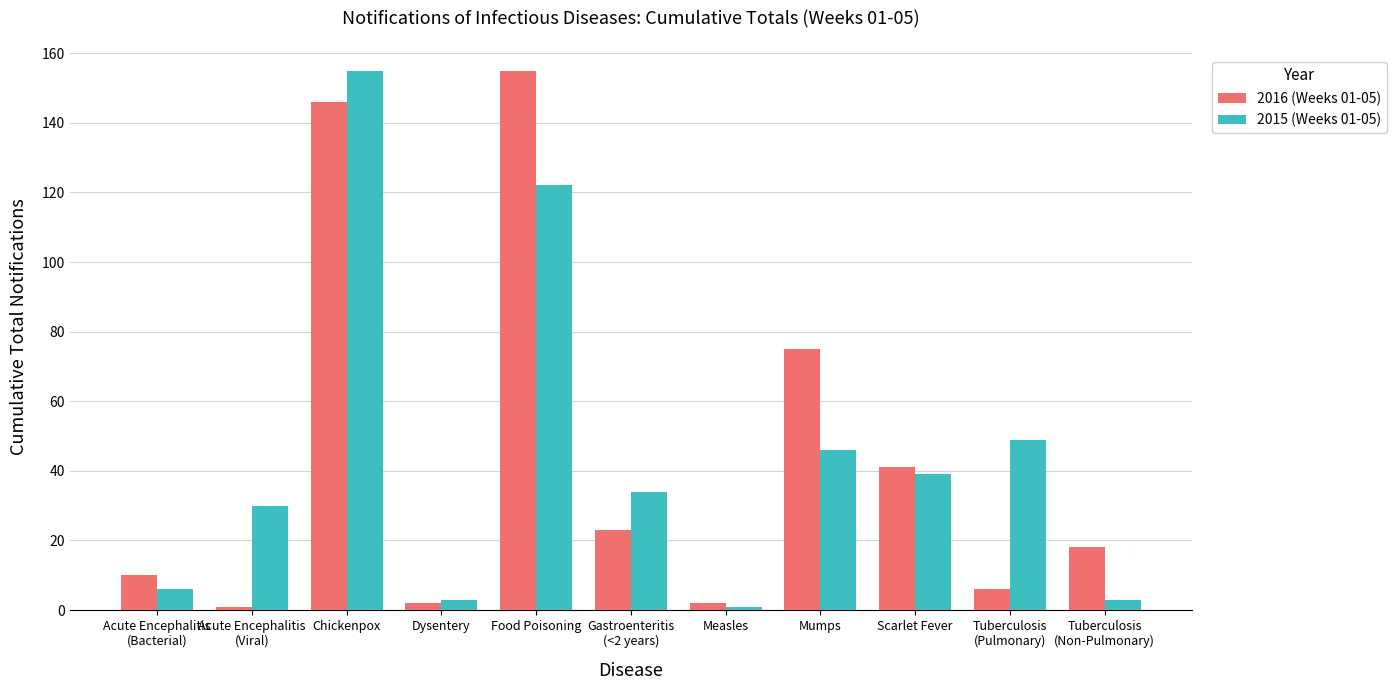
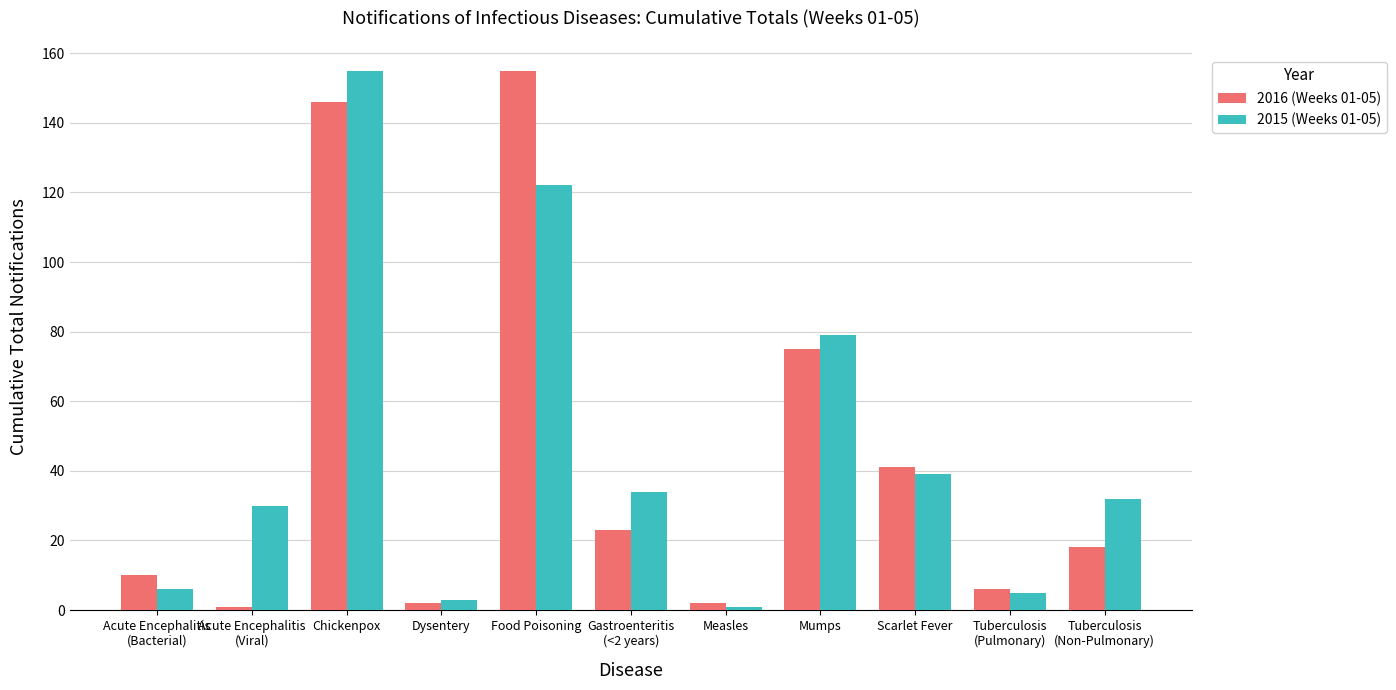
  {
    "2016 (Weeks 01-05)": {
      "Acute Encephalitis (Bacterial)": 10,
      "Acute Encephalitis (Viral)": 1,
      "Chickenpox": 146,
      "Dysentery": 2,
      "Food Poisoning": 155,
      "Gastroenteritis (<2 years)": 23,
      "Measles": 2,
      "Mumps": 75,
      "Scarlet Fever": 41,
      "Tuberculosis (Pulmonary)": 6,
      "Tuberculosis (Non-Pulmonary)": 18
    },
    "2015 (Weeks 01-05)": {
      "Acute Encephalitis (Bacterial)": 6,
      "Acute Encephalitis (Viral)": 30,
      "Chickenpox": 155,
      "Dysentery": 3,
      "Food Poisoning": 122,
      "Gastroenteritis (<2 years)": 34,
      "Measles": 1,
-     "Mumps": 46,
+     "Mumps": 79,
      "Scarlet Fever": 39,
-     "Tuberculosis (Pulmonary)": 49,
-     "Tuberculosis (Non-Pulmonary)": 3
+     "Tuberculosis (Pulmonary)": 5,
+     "Tuberculosis (Non-Pulmonary)": 32
    }
  }
